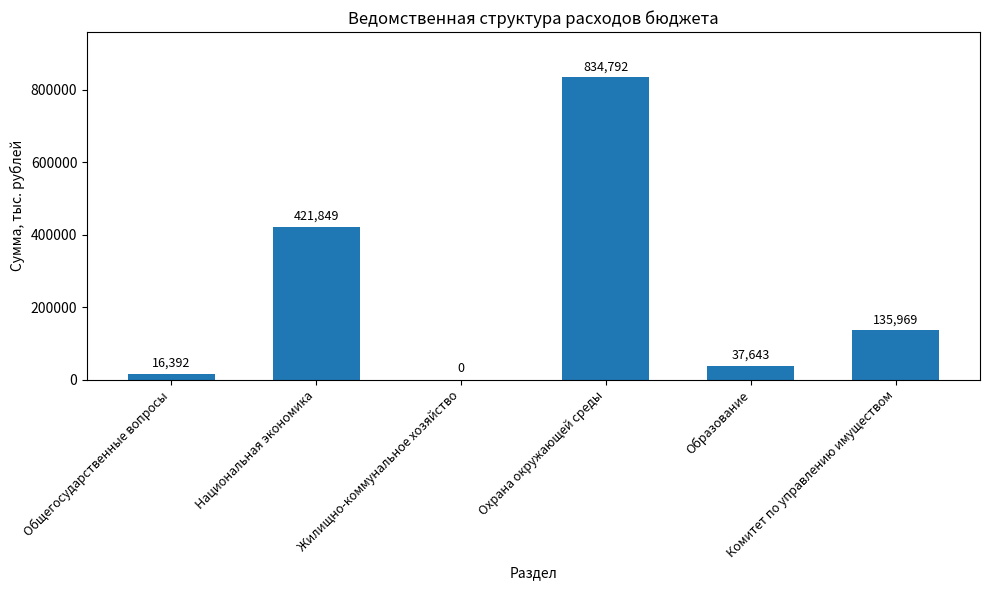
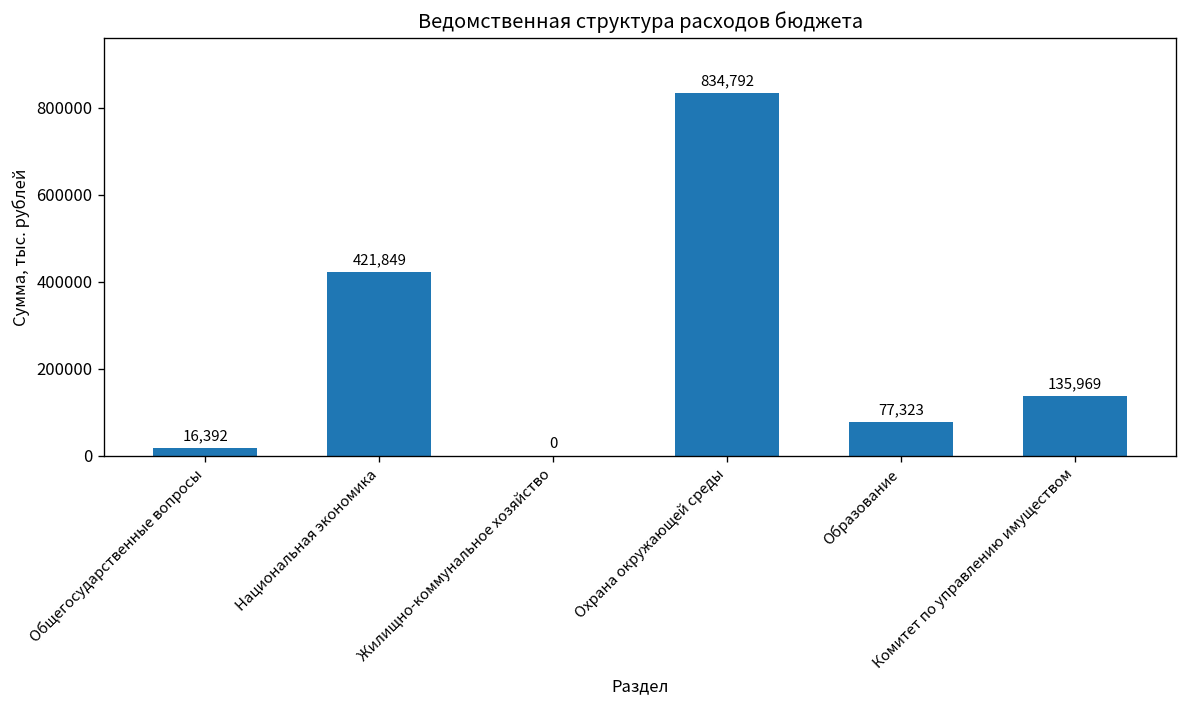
  {
    "Общегосударственные вопросы": "16,392",
    "Национальная экономика": "421,849",
    "Жилищно-коммунальное хозяйство": "0",
    "Охрана окружающей среды": "834,792",
-   "Образование": "37,643",
+   "Образование": "77,323",
    "Комитет по управлению имуществом": "135,969"
  }
